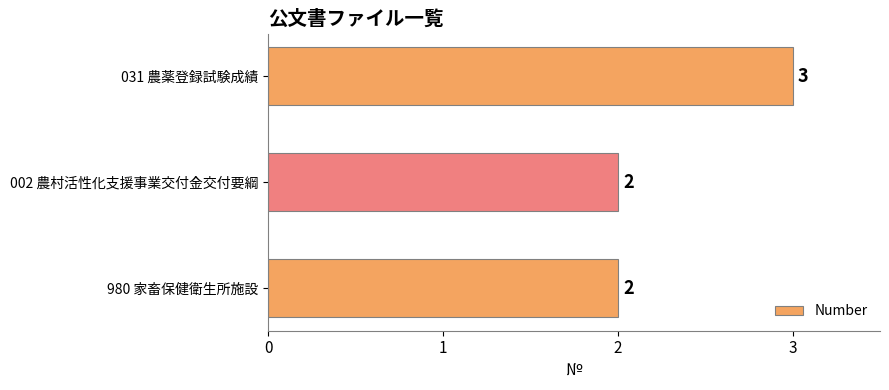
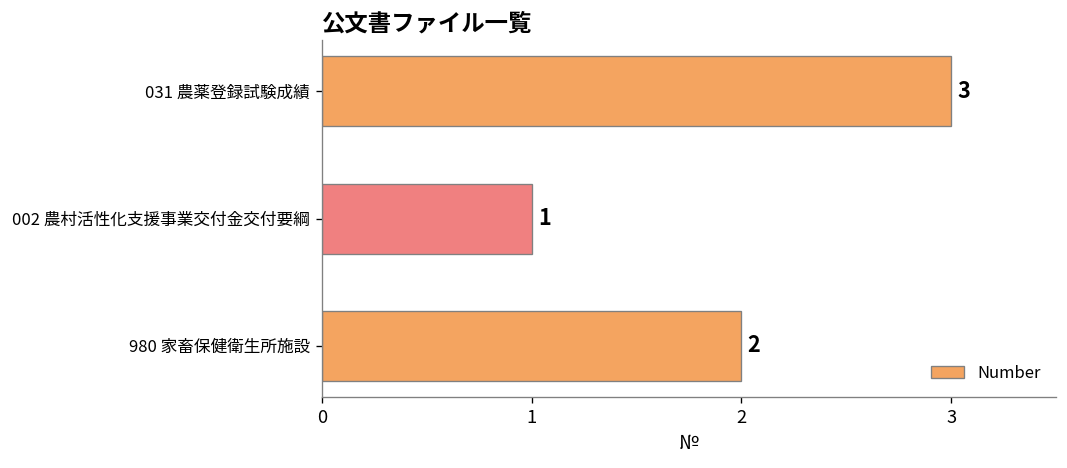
  {
    "031 農薬登録試験成績": 3,
-   "002 農村活性化支援事業交付金交付要綱": 2,
+   "002 農村活性化支援事業交付金交付要綱": 1,
    "980 家畜保健衛生所施設": 2
  }
